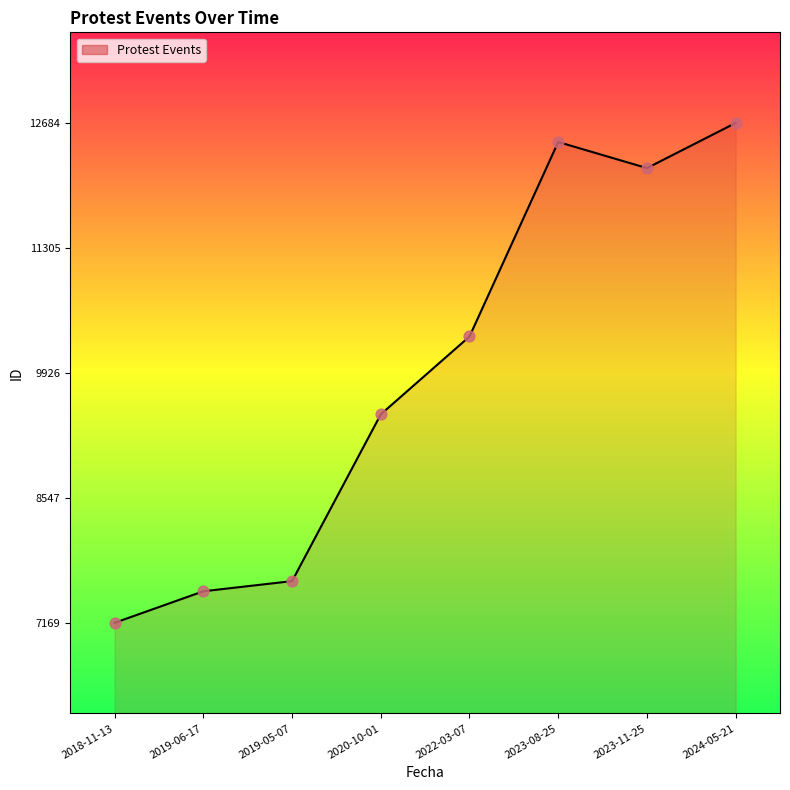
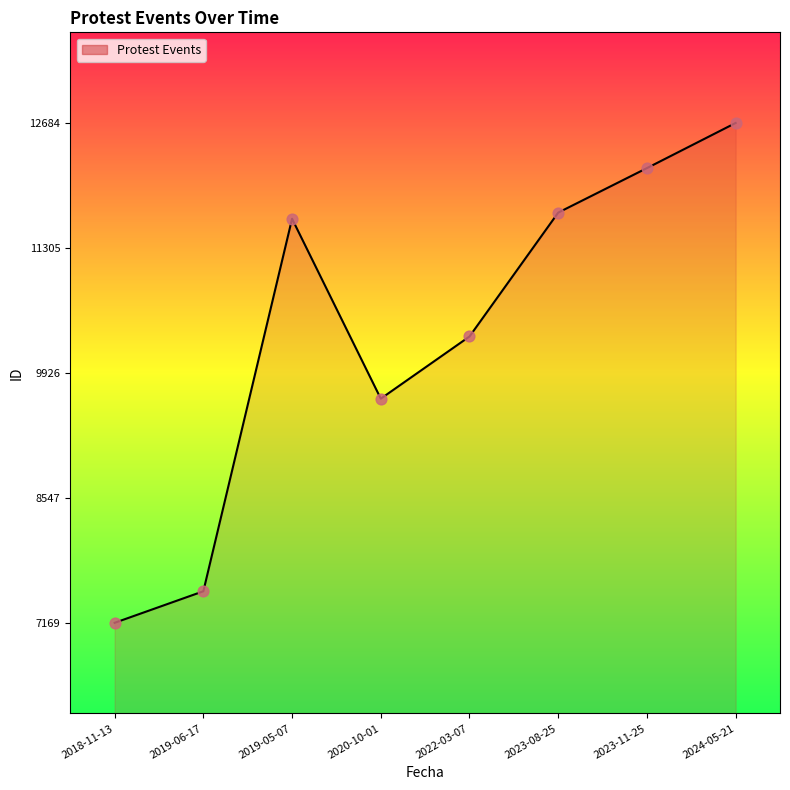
  {
    "2018-11-13": 7200,
    "2019-06-17": 7500,
-   "2019-05-07": 7600,
-   "2020-10-01": 9500,
+   "2019-05-07": 11600,
+   "2020-10-01": 9600,
    "2022-03-07": 10300,
-   "2023-08-25": 12500,
+   "2023-08-25": 11700,
    "2023-11-25": 12200,
    "2024-05-21": 12700
  }
